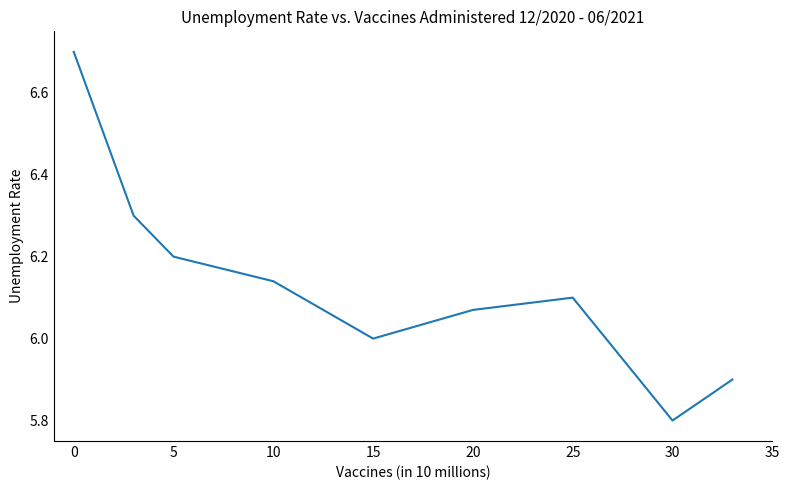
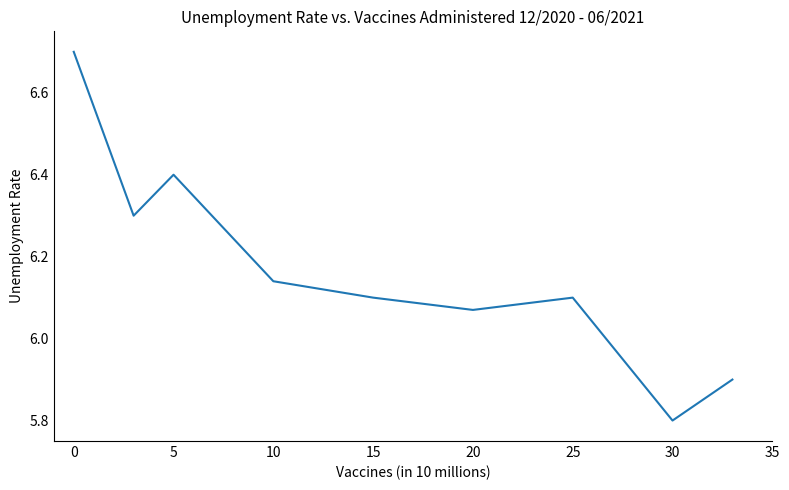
  {
    "0": 6.7,
-   "5": 6.2,
+   "5": 6.4,
    "10": 6.14,
-   "15": 6.0,
+   "15": 6.1,
    "20": 6.07,
    "25": 6.1,
    "30": 5.8
  }
